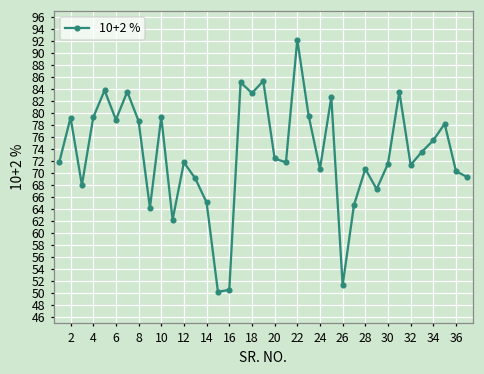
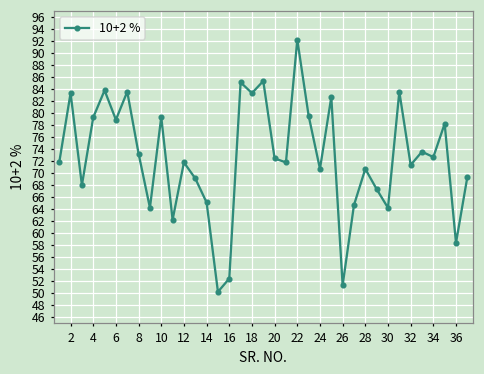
  {
-   "2": 79,
+   "2": 83,
    "4": 79,
    "6": 79,
-   "8": 79,
+   "8": 73,
    "10": 79,
    "12": 72,
    "14": 65,
-   "16": 51,
+   "16": 52,
    "18": 83,
    "20": 72,
    "22": 92,
    "24": 71,
    "26": 51,
    "28": 71,
-   "30": 72,
+   "30": 64,
    "32": 71,
-   "34": 75,
-   "36": 70
+   "34": 73,
+   "36": 58
  }
